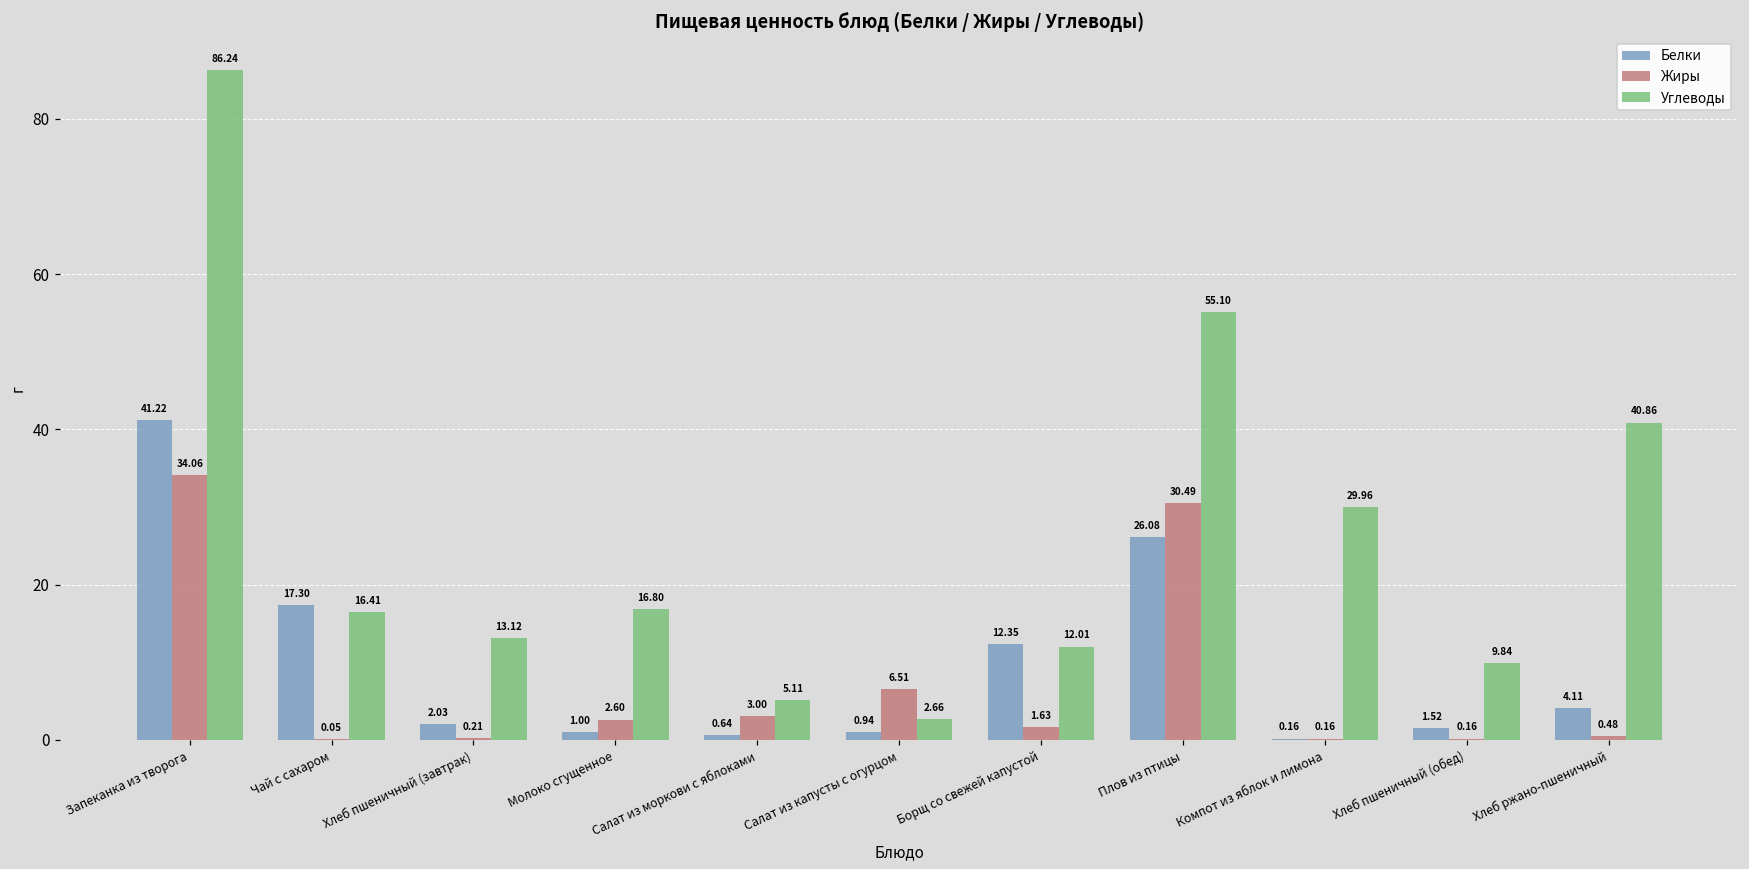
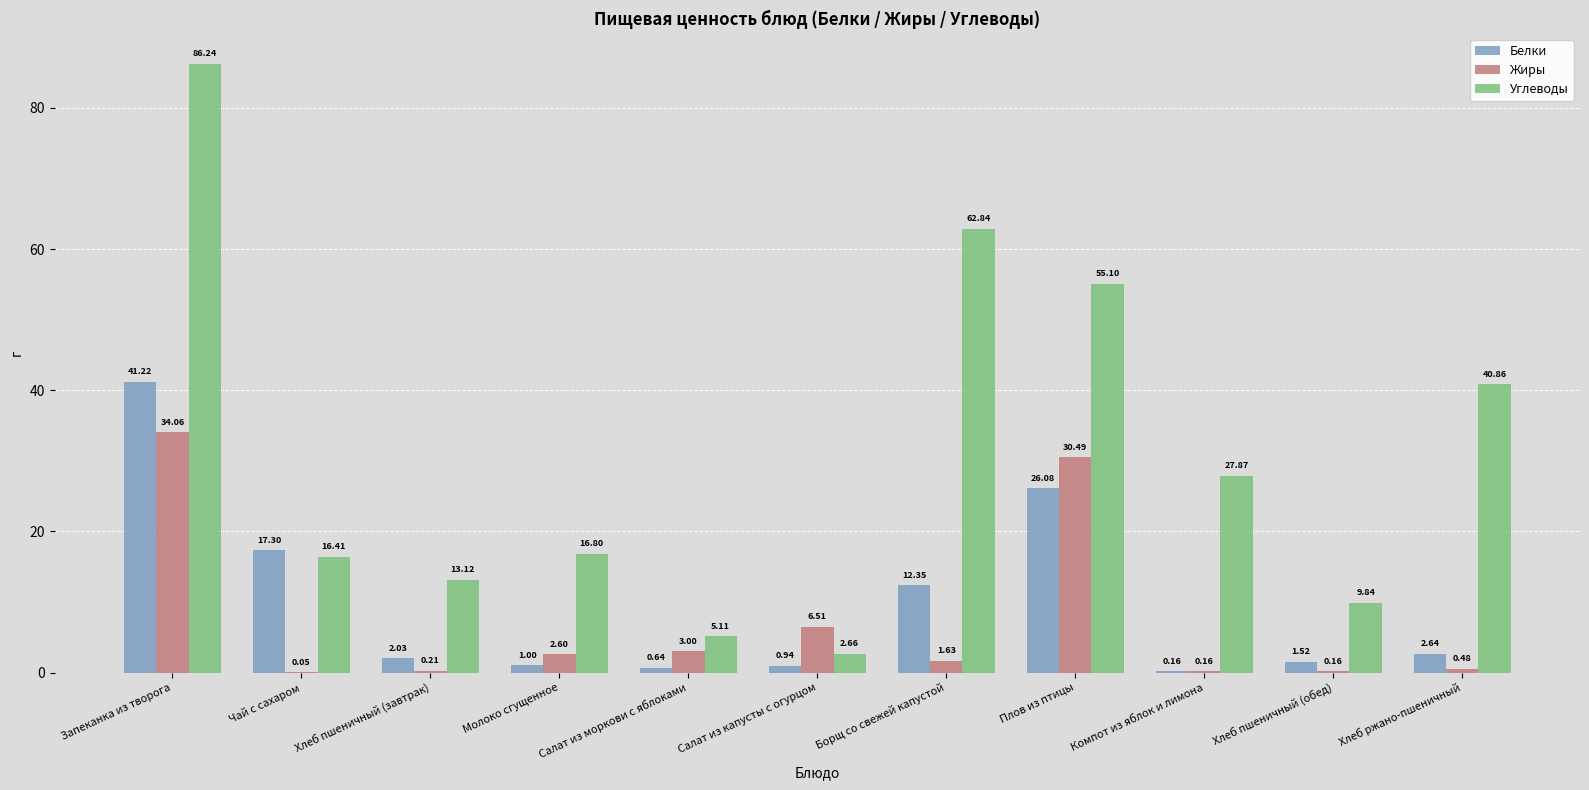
  {
    "Белки": {
      "Запеканка из творога": 41.22,
      "Чай с сахаром": 17.30,
      "Хлеб пшеничный (завтрак)": 2.03,
      "Молоко сгущенное": 1.00,
      "Салат из моркови с яблоками": 0.64,
      "Салат из капусты с огурцом": 0.94,
      "Борщ со свежей капустой": 12.35,
      "Плов из птицы": 26.08,
      "Компот из яблок и лимона": 0.16,
      "Хлеб пшеничный (обед)": 1.52,
-     "Хлеб ржано-пшеничный": 4.11
+     "Хлеб ржано-пшеничный": 2.64
    },
    "Жиры": {
      "Запеканка из творога": 34.06,
      "Чай с сахаром": 0.05,
      "Хлеб пшеничный (завтрак)": 0.21,
      "Молоко сгущенное": 2.60,
      "Салат из моркови с яблоками": 3.00,
      "Салат из капусты с огурцом": 6.51,
      "Борщ со свежей капустой": 1.63,
      "Плов из птицы": 30.49,
      "Компот из яблок и лимона": 0.16,
      "Хлеб пшеничный (обед)": 0.16,
      "Хлеб ржано-пшеничный": 0.48
    },
    "Углеводы": {
      "Запеканка из творога": 86.24,
      "Чай с сахаром": 16.41,
      "Хлеб пшеничный (завтрак)": 13.12,
      "Молоко сгущенное": 16.80,
      "Салат из моркови с яблоками": 5.11,
      "Салат из капусты с огурцом": 2.66,
-     "Борщ со свежей капустой": 12.01,
+     "Борщ со свежей капустой": 62.84,
      "Плов из птицы": 55.10,
-     "Компот из яблок и лимона": 29.96,
+     "Компот из яблок и лимона": 27.87,
      "Хлеб пшеничный (обед)": 9.84,
      "Хлеб ржано-пшеничный": 40.86
    }
  }
